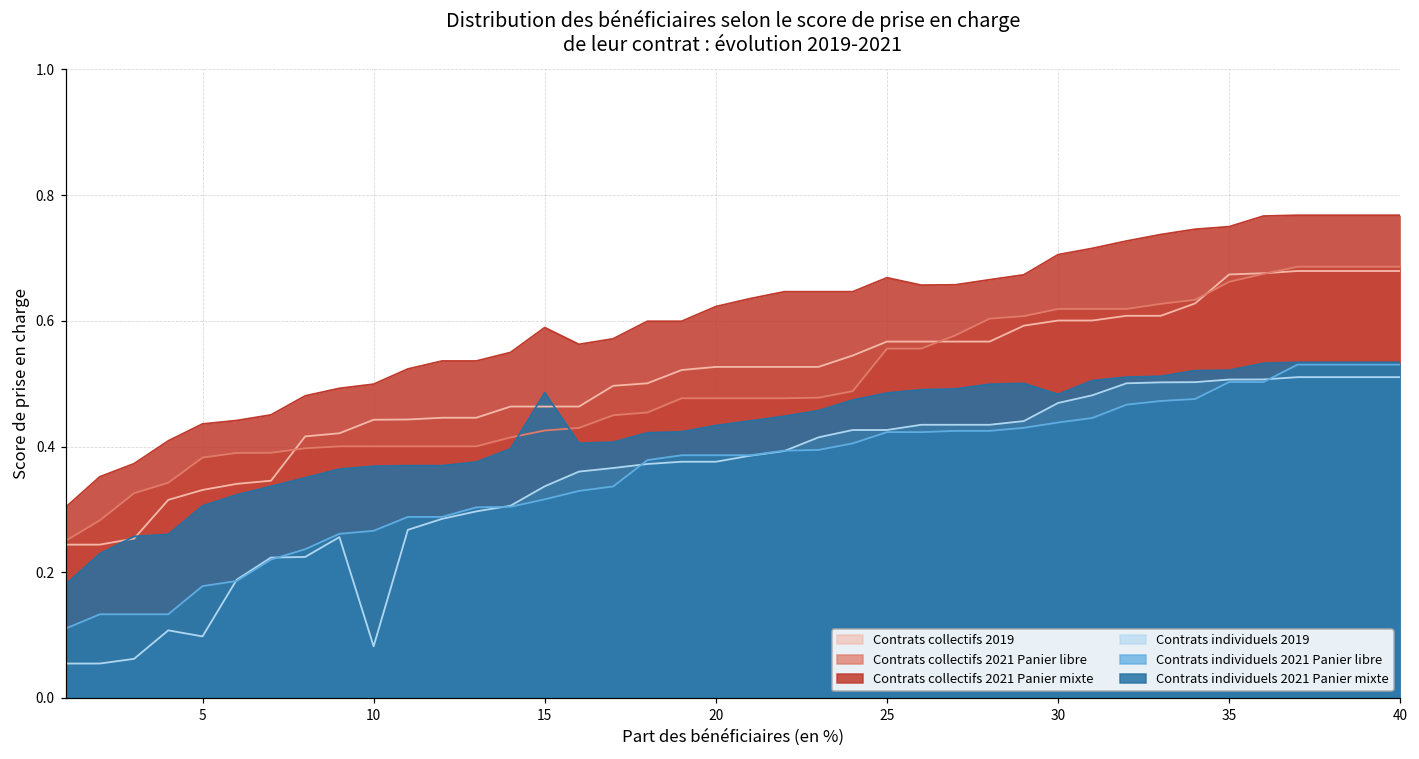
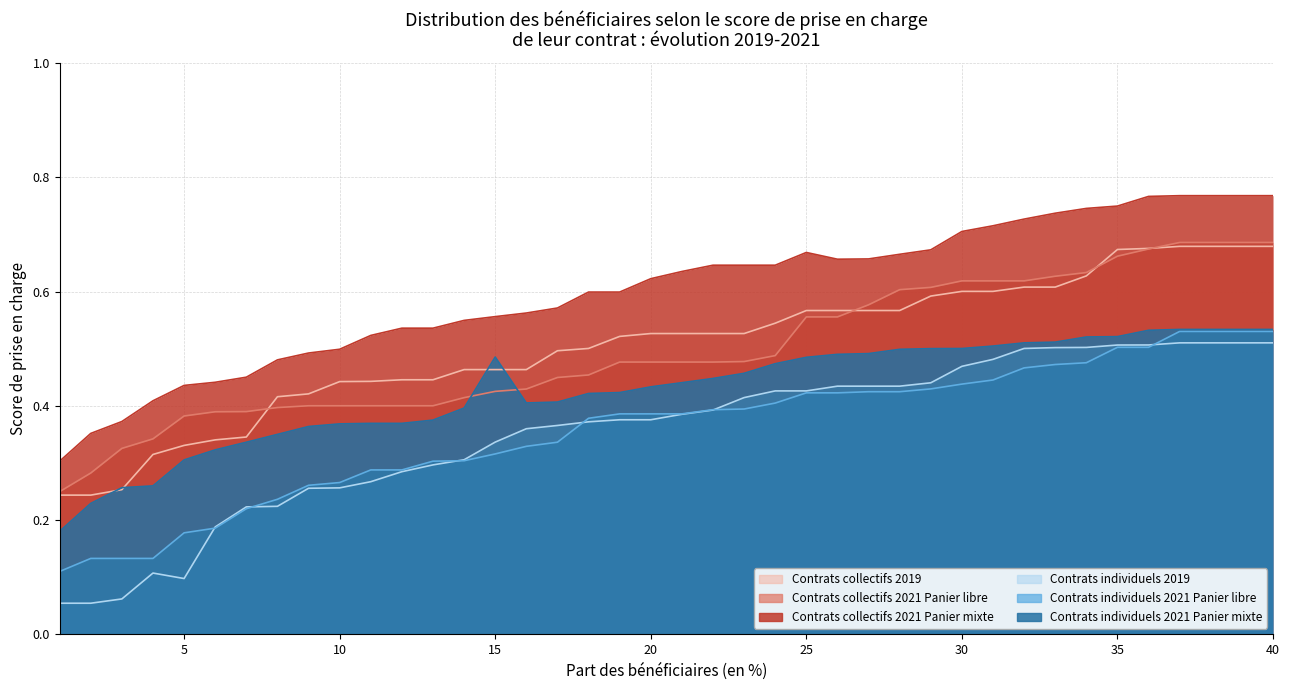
  {
    "Contrats collectifs 2019": {
      "5": 0.33,
      "10": 0.44,
      "15": 0.46,
      "20": 0.53,
      "25": 0.57,
      "30": 0.60,
      "35": 0.67,
      "40": 0.68
    },
    "Contrats collectifs 2021 Panier libre": {
      "5": 0.38,
      "10": 0.40,
      "15": 0.43,
      "20": 0.48,
      "25": 0.56,
      "30": 0.62,
      "35": 0.66,
      "40": 0.69
    },
    "Contrats collectifs 2021 Panier mixte": {
      "5": 0.44,
      "10": 0.50,
-     "15": 0.59,
+     "15": 0.56,
      "20": 0.62,
      "25": 0.67,
      "30": 0.71,
      "35": 0.75,
      "40": 0.77
    },
    "Contrats individuels 2019": {
      "5": 0.10,
-     "10": 0.08,
+     "10": 0.26,
      "15": 0.34,
      "20": 0.38,
      "30": 0.47,
      "40": 0.51
    },
    "Contrats individuels 2021 Panier libre": {
      "5": 0.18,
      "10": 0.27,
      "15": 0.32,
      "20": 0.39,
      "30": 0.44
    },
    "Contrats individuels 2021 Panier mixte": {
      "5": 0.31,
      "10": 0.37,
      "15": 0.49,
      "20": 0.43,
      "25": 0.49,
-     "30": 0.48,
+     "30": 0.50,
      "35": 0.52
    }
  }
